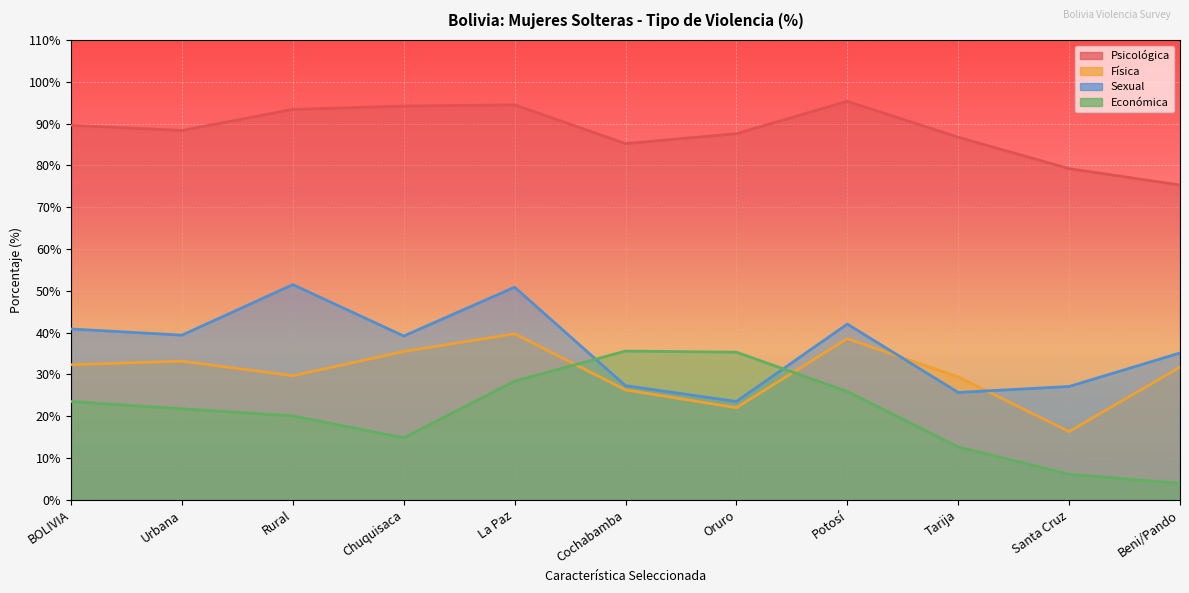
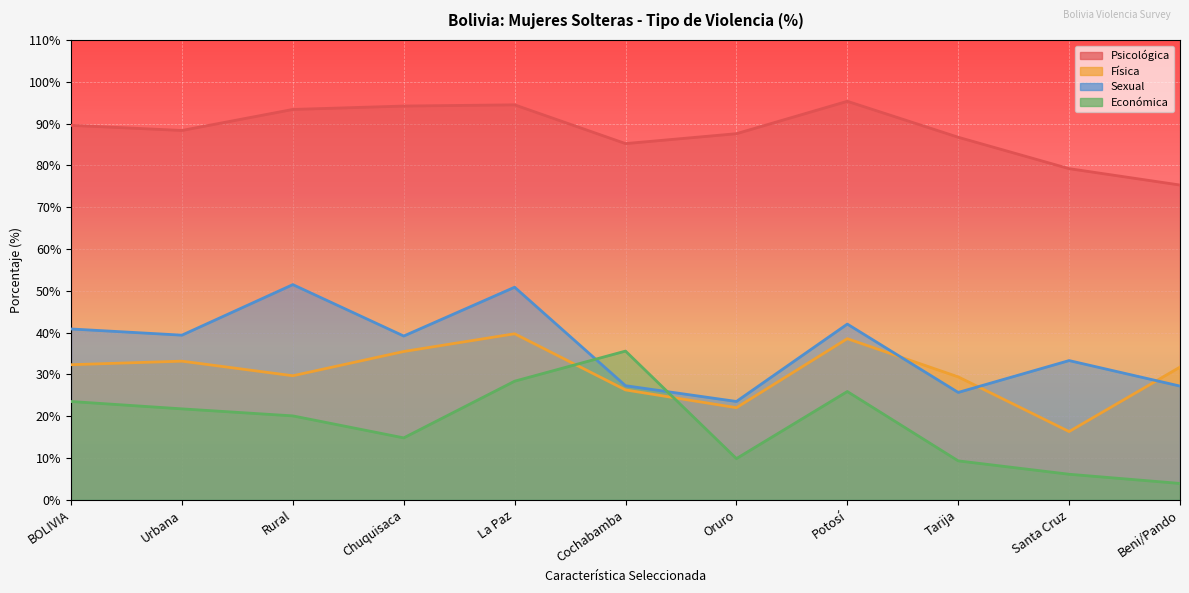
  {
    "Sexual": {
      "BOLIVIA": "41%",
      "Urbana": "39%",
      "Rural": "51%",
      "Chuquisaca": "39%",
      "La Paz": "51%",
      "Cochabamba": "27%",
      "Oruro": "24%",
      "Potosí": "42%",
      "Tarija": "26%",
-     "Santa Cruz": "27%",
-     "Beni/Pando": "35%"
+     "Santa Cruz": "33%",
+     "Beni/Pando": "27%"
    },
    "Económica": {
      "BOLIVIA": "24%",
      "Urbana": "22%",
      "Rural": "20%",
      "Chuquisaca": "15%",
      "La Paz": "28%",
      "Cochabamba": "36%",
-     "Oruro": "35%",
+     "Oruro": "10%",
      "Potosí": "26%",
-     "Tarija": "13%",
+     "Tarija": "9%",
      "Santa Cruz": "6%",
      "Beni/Pando": "4%"
    }
  }
